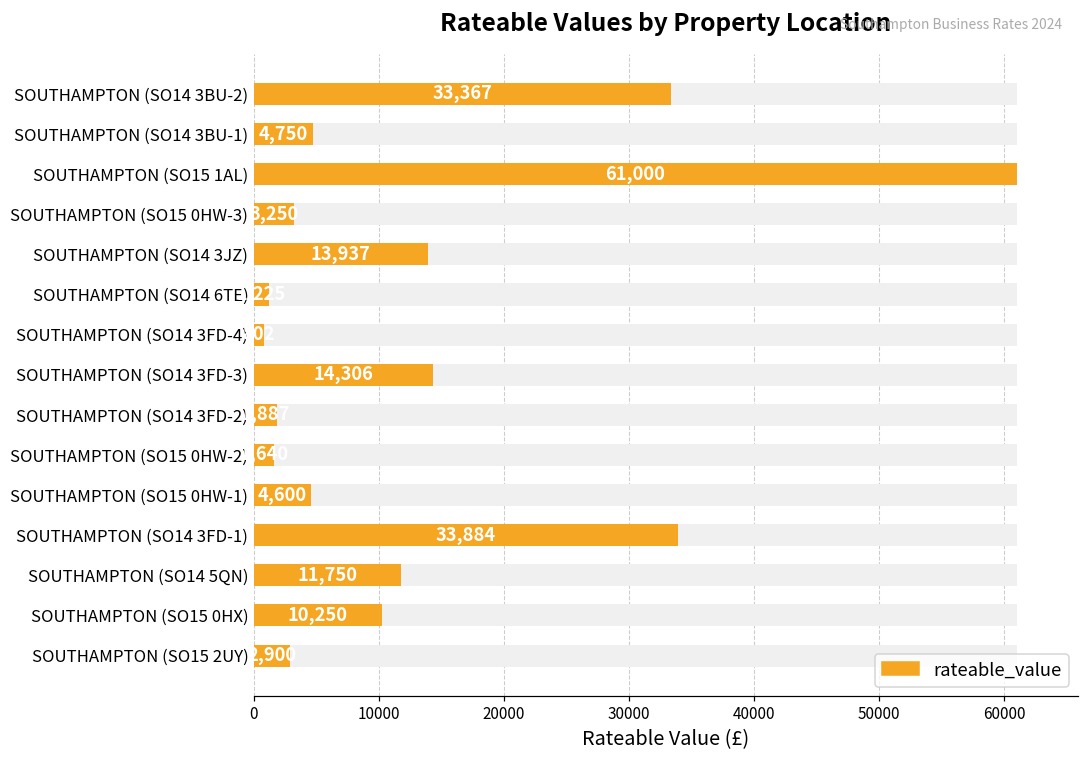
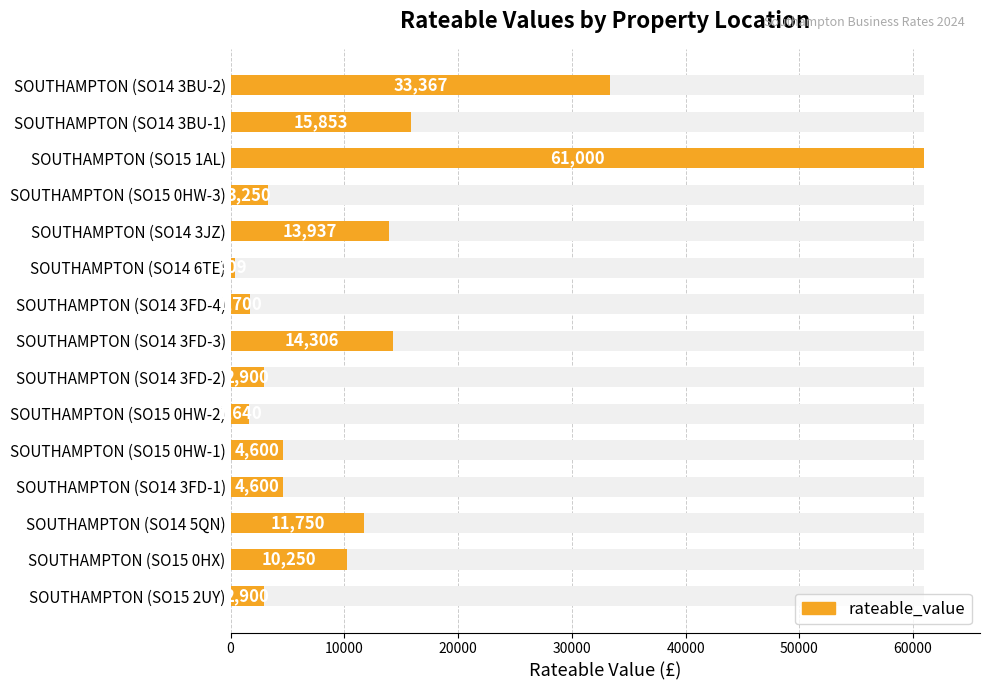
  {
    "rateable_value": {
-     "SOUTHAMPTON (SO14 3BU-1)": "4,750",
+     "SOUTHAMPTON (SO14 3BU-1)": "15,853",
      "SOUTHAMPTON (SO15 1AL)": "61,000",
-     "SOUTHAMPTON (SO14 6TE)": "1200",
-     "SOUTHAMPTON (SO14 3FD-4)": "800",
-     "SOUTHAMPTON (SO14 3FD-2)": "1900",
-     "SOUTHAMPTON (SO14 3FD-1)": "33,884"
+     "SOUTHAMPTON (SO14 6TE)": "400",
+     "SOUTHAMPTON (SO14 3FD-4)": "1700",
+     "SOUTHAMPTON (SO14 3FD-2)": "2900",
+     "SOUTHAMPTON (SO14 3FD-1)": "4,600"
    }
  }
